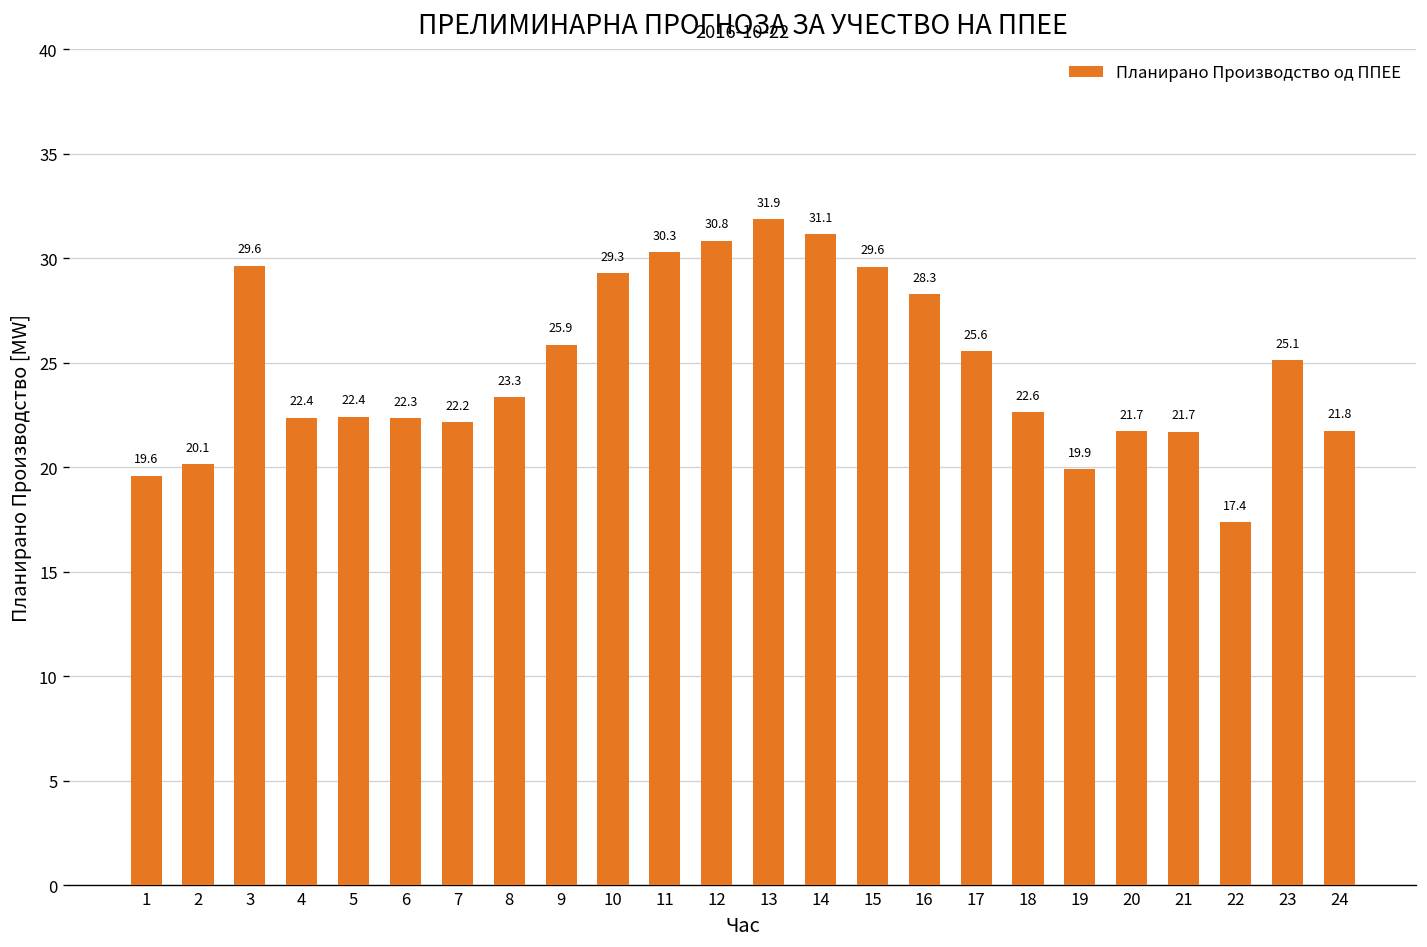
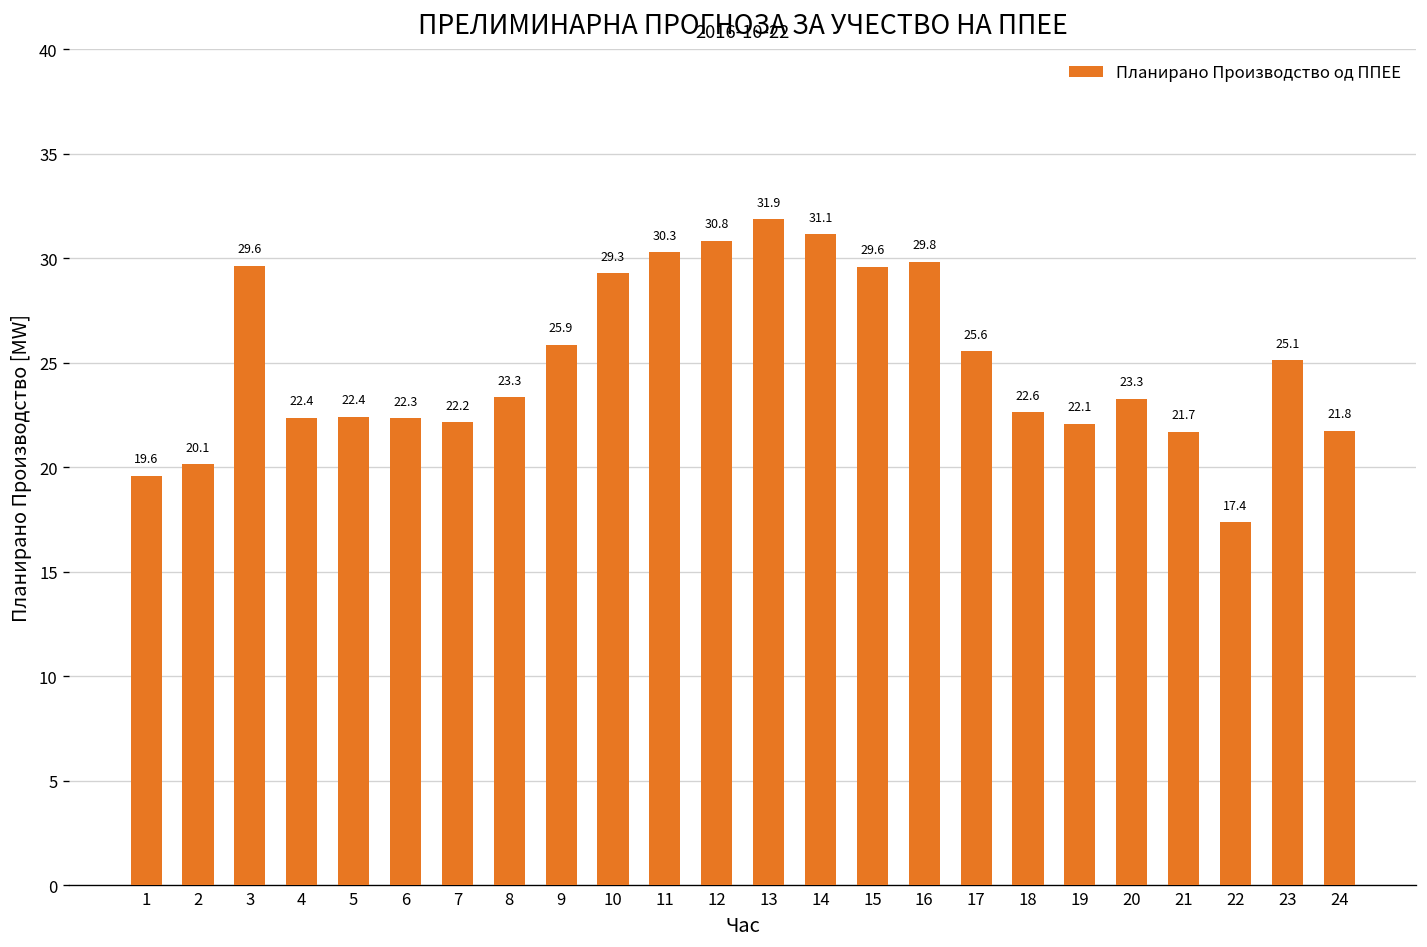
  {
    "1": 19.6,
    "2": 20.1,
    "3": 29.6,
    "4": 22.4,
    "5": 22.4,
    "6": 22.3,
    "7": 22.2,
    "8": 23.3,
    "9": 25.9,
    "10": 29.3,
    "11": 30.3,
    "12": 30.8,
    "13": 31.9,
    "14": 31.1,
    "15": 29.6,
-   "16": 28.3,
+   "16": 29.8,
    "17": 25.6,
    "18": 22.6,
-   "19": 19.9,
-   "20": 21.7,
+   "19": 22.1,
+   "20": 23.3,
    "21": 21.7,
    "22": 17.4,
    "23": 25.1,
    "24": 21.8
  }
